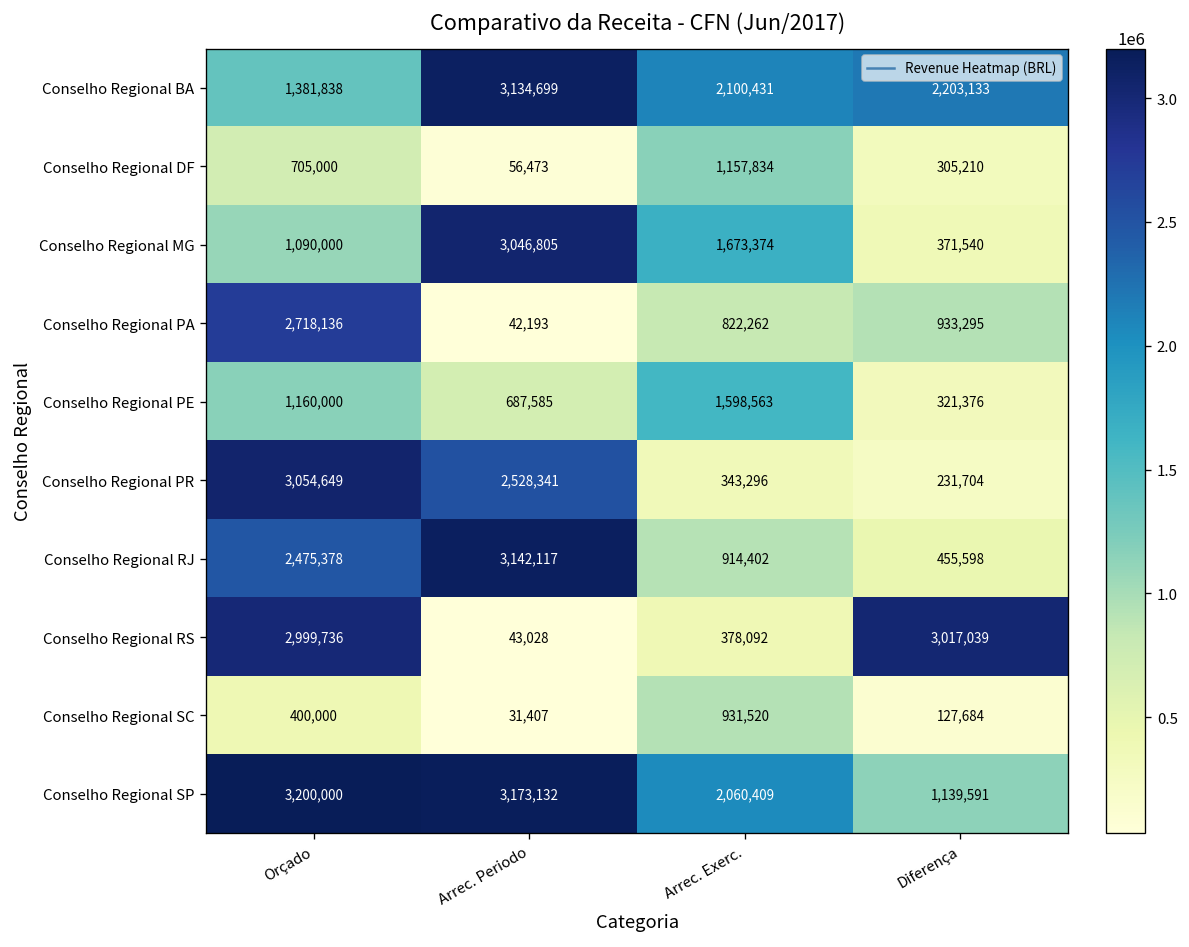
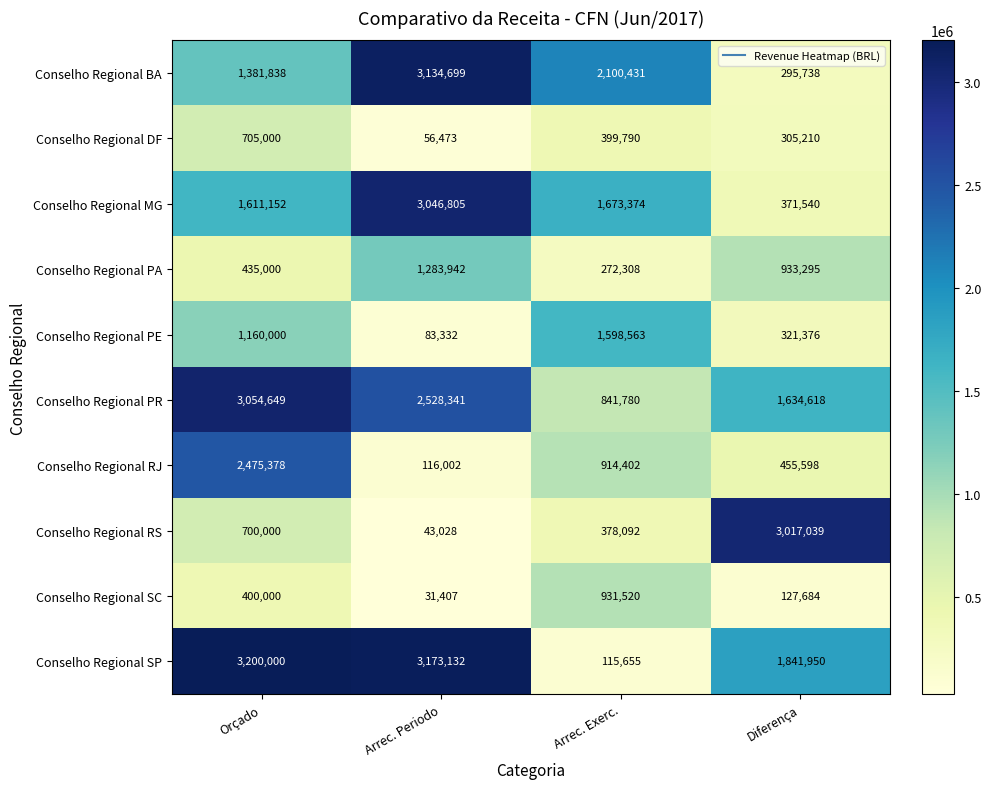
  {
    "Conselho Regional BA": {
      "Orçado": "1,381,838",
      "Arrec. Periodo": "3,134,699",
      "Arrec. Exerc.": "2,100,431",
-     "Diferença": "2,203,133"
+     "Diferença": "295,738"
    },
    "Conselho Regional DF": {
      "Orçado": "705,000",
      "Arrec. Periodo": "56,473",
-     "Arrec. Exerc.": "1,157,834",
+     "Arrec. Exerc.": "399,790",
      "Diferença": "305,210"
    },
    "Conselho Regional MG": {
-     "Orçado": "1,090,000",
+     "Orçado": "1,611,152",
      "Arrec. Periodo": "3,046,805",
      "Arrec. Exerc.": "1,673,374",
      "Diferença": "371,540"
    },
    "Conselho Regional PA": {
-     "Orçado": "2,718,136",
-     "Arrec. Periodo": "42,193",
-     "Arrec. Exerc.": "822,262",
+     "Orçado": "435,000",
+     "Arrec. Periodo": "1,283,942",
+     "Arrec. Exerc.": "272,308",
      "Diferença": "933,295"
    },
    "Conselho Regional PE": {
      "Orçado": "1,160,000",
-     "Arrec. Periodo": "687,585",
+     "Arrec. Periodo": "83,332",
      "Arrec. Exerc.": "1,598,563",
      "Diferença": "321,376"
    },
    "Conselho Regional PR": {
      "Orçado": "3,054,649",
      "Arrec. Periodo": "2,528,341",
-     "Arrec. Exerc.": "343,296",
-     "Diferença": "231,704"
+     "Arrec. Exerc.": "841,780",
+     "Diferença": "1,634,618"
    },
    "Conselho Regional RJ": {
      "Orçado": "2,475,378",
-     "Arrec. Periodo": "3,142,117",
+     "Arrec. Periodo": "116,002",
      "Arrec. Exerc.": "914,402",
      "Diferença": "455,598"
    },
    "Conselho Regional RS": {
-     "Orçado": "2,999,736",
+     "Orçado": "700,000",
      "Arrec. Periodo": "43,028",
      "Arrec. Exerc.": "378,092",
      "Diferença": "3,017,039"
    },
    "Conselho Regional SC": {
      "Orçado": "400,000",
      "Arrec. Periodo": "31,407",
      "Arrec. Exerc.": "931,520",
      "Diferença": "127,684"
    },
    "Conselho Regional SP": {
      "Orçado": "3,200,000",
      "Arrec. Periodo": "3,173,132",
-     "Arrec. Exerc.": "2,060,409",
-     "Diferença": "1,139,591"
+     "Arrec. Exerc.": "115,655",
+     "Diferença": "1,841,950"
    }
  }
